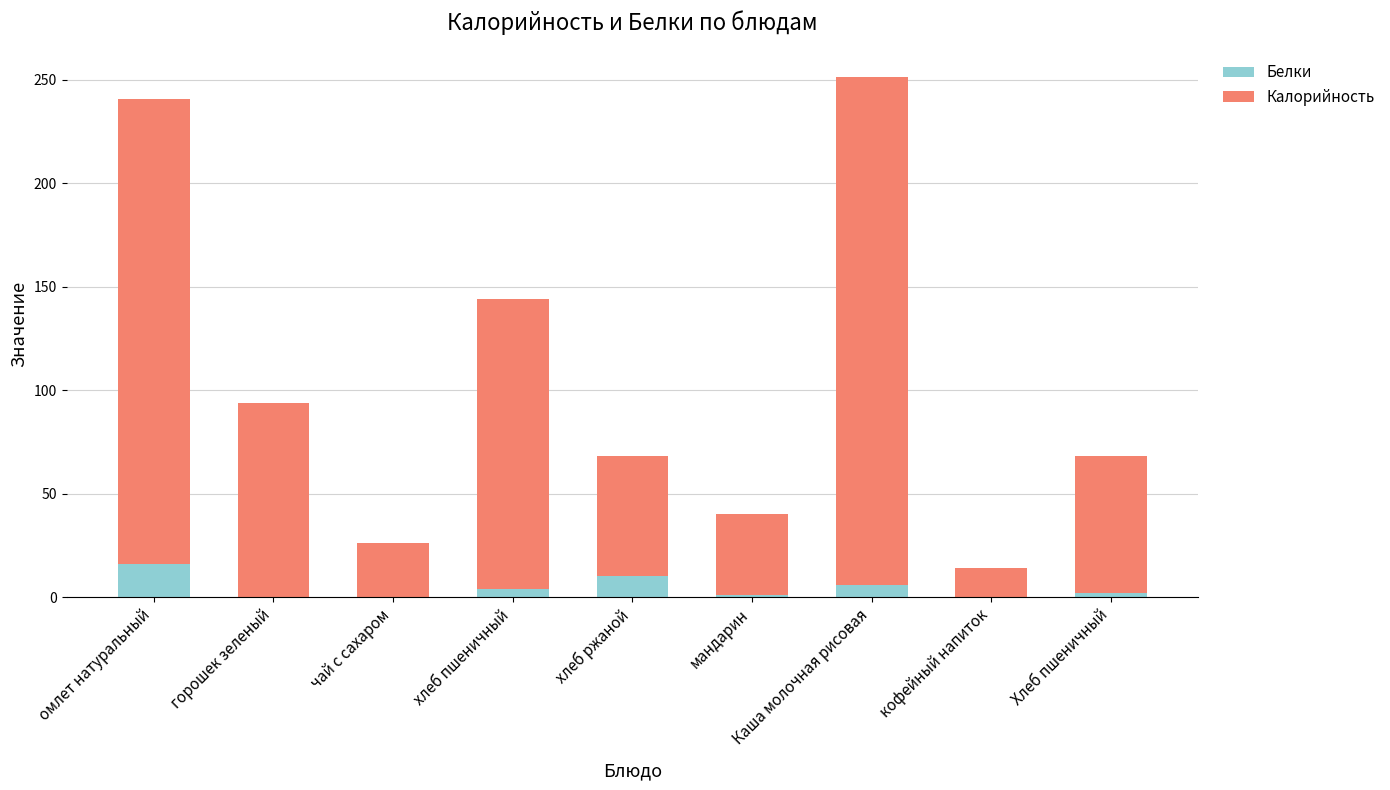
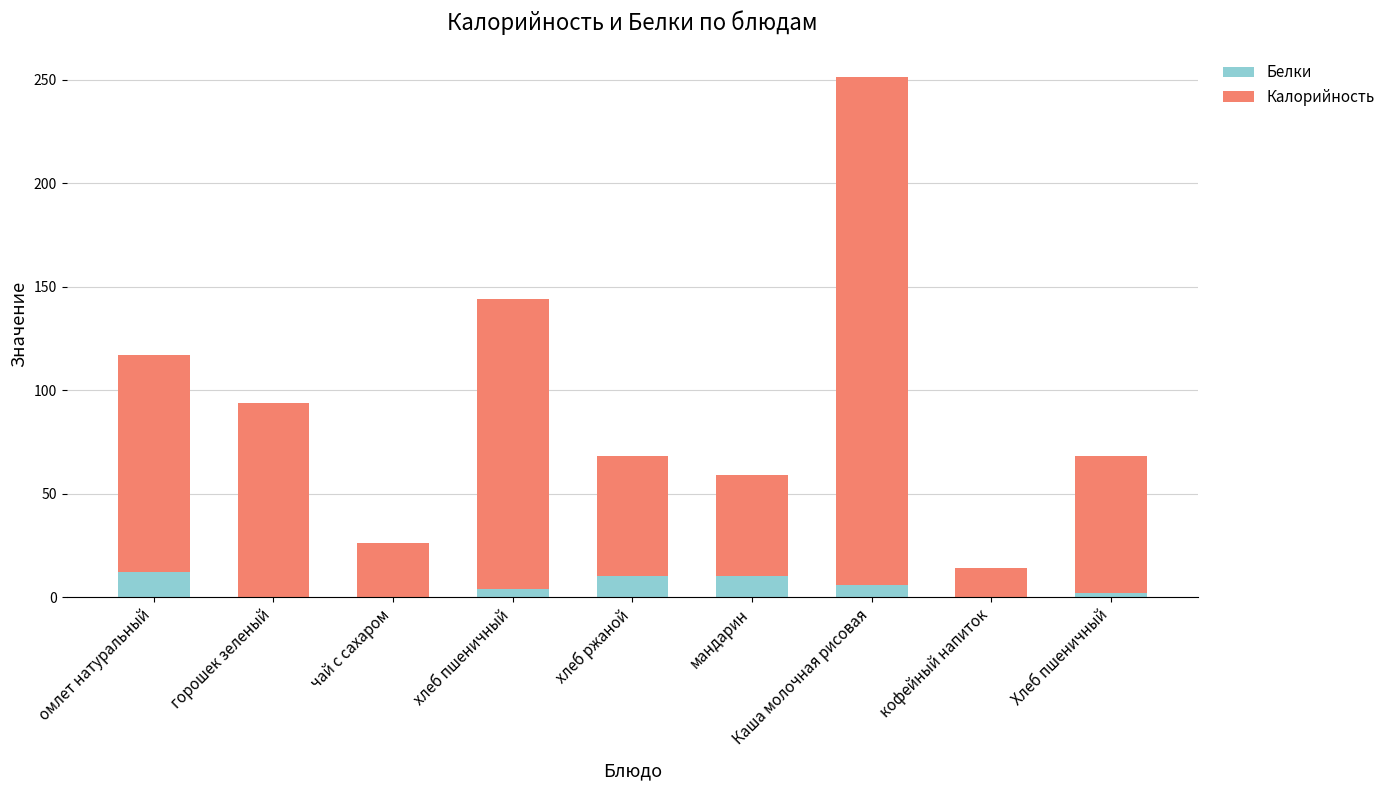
  {
    "Белки": {
-     "омлет натуральный": 16,
+     "омлет натуральный": 12,
      "горошек зеленый": 0,
      "чай с сахаром": 0,
      "хлеб пшеничный": 4,
      "хлеб ржаной": 10,
-     "мандарин": 1,
+     "мандарин": 10,
      "Каша молочная рисовая": 6,
      "кофейный напиток": 0,
      "Хлеб пшеничный": 2
    },
    "Калорийность": {
-     "омлет натуральный": 225,
+     "омлет натуральный": 105,
      "горошек зеленый": 94,
      "чай с сахаром": 26,
      "хлеб пшеничный": 140,
      "хлеб ржаной": 58,
-     "мандарин": 39,
+     "мандарин": 49,
      "Каша молочная рисовая": 246,
      "кофейный напиток": 14,
      "Хлеб пшеничный": 66
    }
  }
